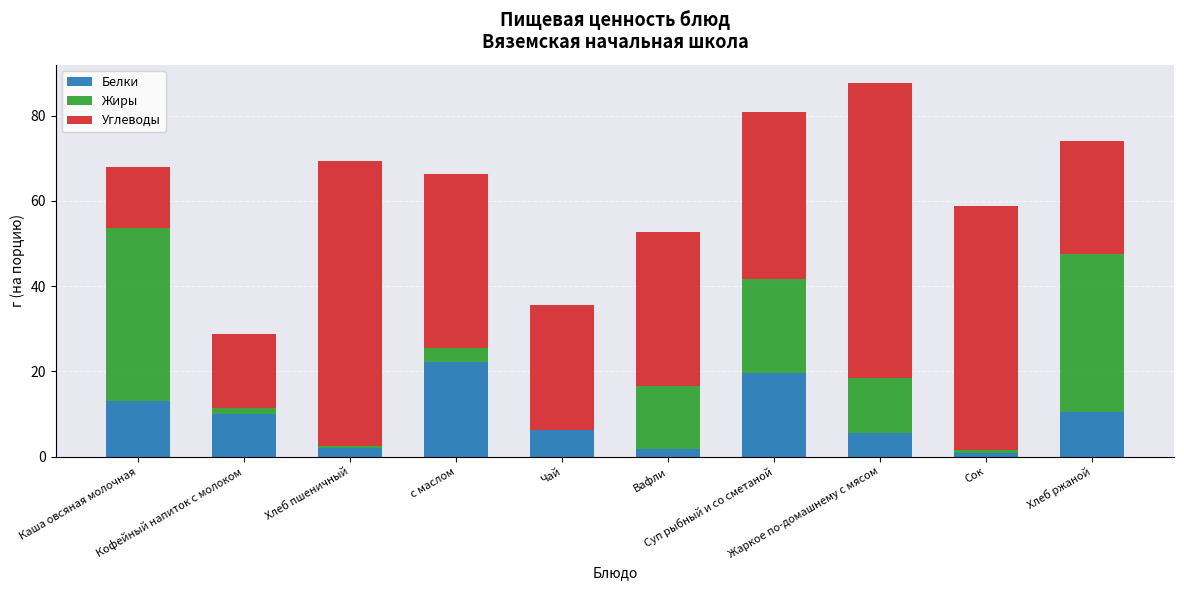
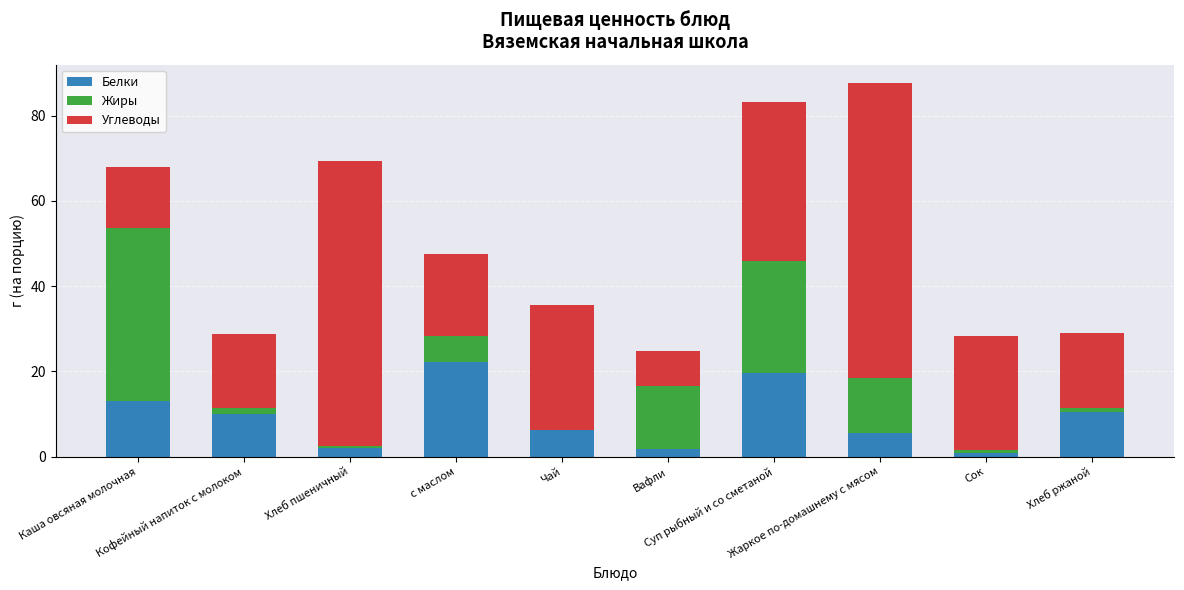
  {
    "Белки": {
      "Каша овсяная молочная": 13,
      "Кофейный напиток с молоком": 10,
      "Хлеб пшеничный": 2,
      "с маслом": 22,
      "Чай": 6,
      "Вафли": 2,
      "Суп рыбный и со сметаной": 20,
      "Жаркое по-домашнему с мясом": 6,
      "Сок": 1,
      "Хлеб ржаной": 10
    },
    "Жиры": {
      "Каша овсяная молочная": 41,
      "Кофейный напиток с молоком": 2,
-     "с маслом": 3,
+     "с маслом": 6,
      "Чай": 0,
      "Вафли": 15,
-     "Суп рыбный и со сметаной": 22,
+     "Суп рыбный и со сметаной": 26,
      "Жаркое по-домашнему с мясом": 13,
      "Сок": 1,
-     "Хлеб ржаной": 37
+     "Хлеб ржаной": 1
    },
    "Углеводы": {
      "Каша овсяная молочная": 14,
      "Кофейный напиток с молоком": 17,
      "Хлеб пшеничный": 67,
-     "с маслом": 41,
+     "с маслом": 19,
      "Чай": 29,
-     "Вафли": 36,
-     "Суп рыбный и со сметаной": 39,
+     "Вафли": 8,
+     "Суп рыбный и со сметаной": 37,
      "Жаркое по-домашнему с мясом": 69,
-     "Сок": 57,
-     "Хлеб ржаной": 27
+     "Сок": 27,
+     "Хлеб ржаной": 17
    }
  }
